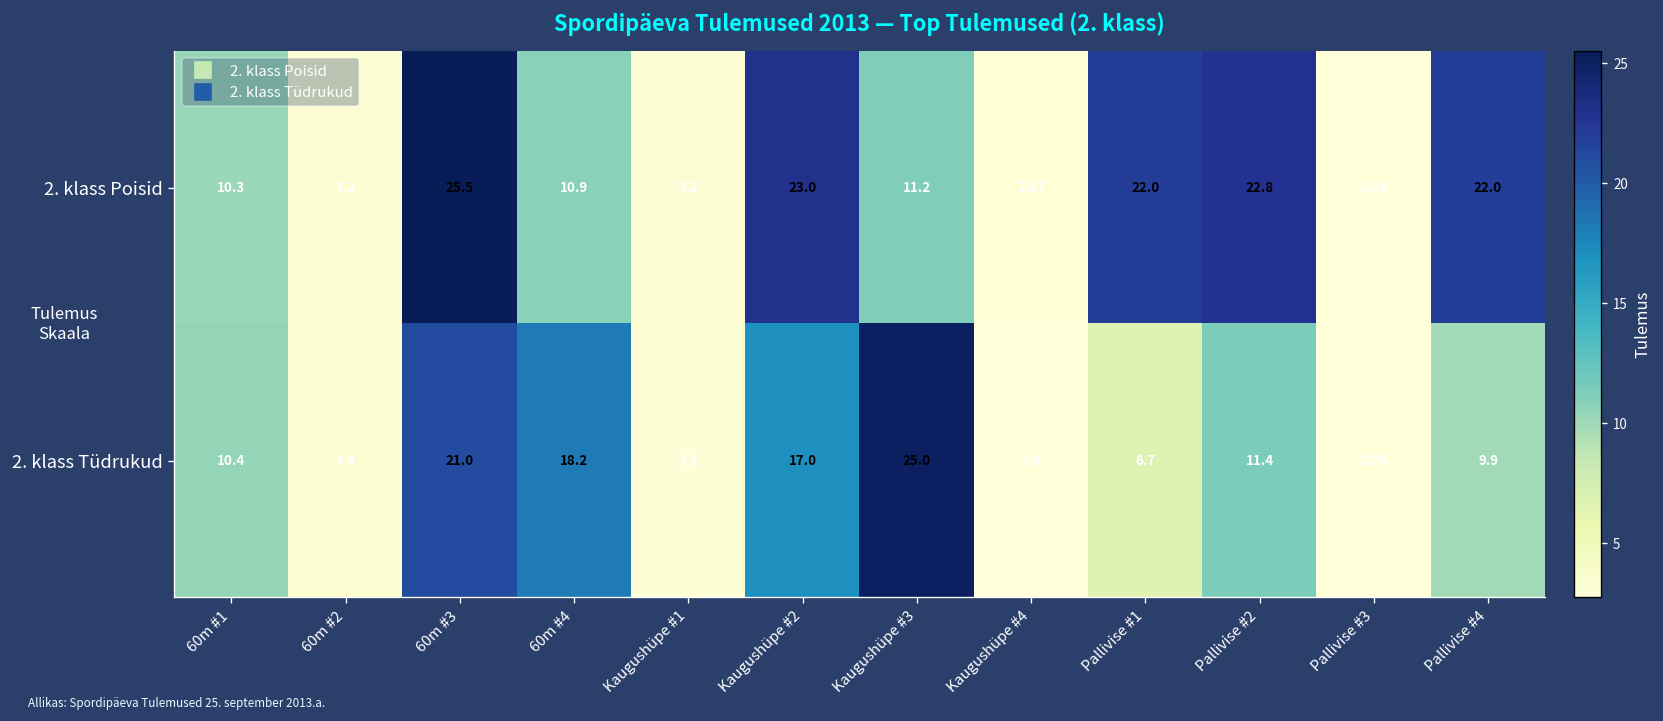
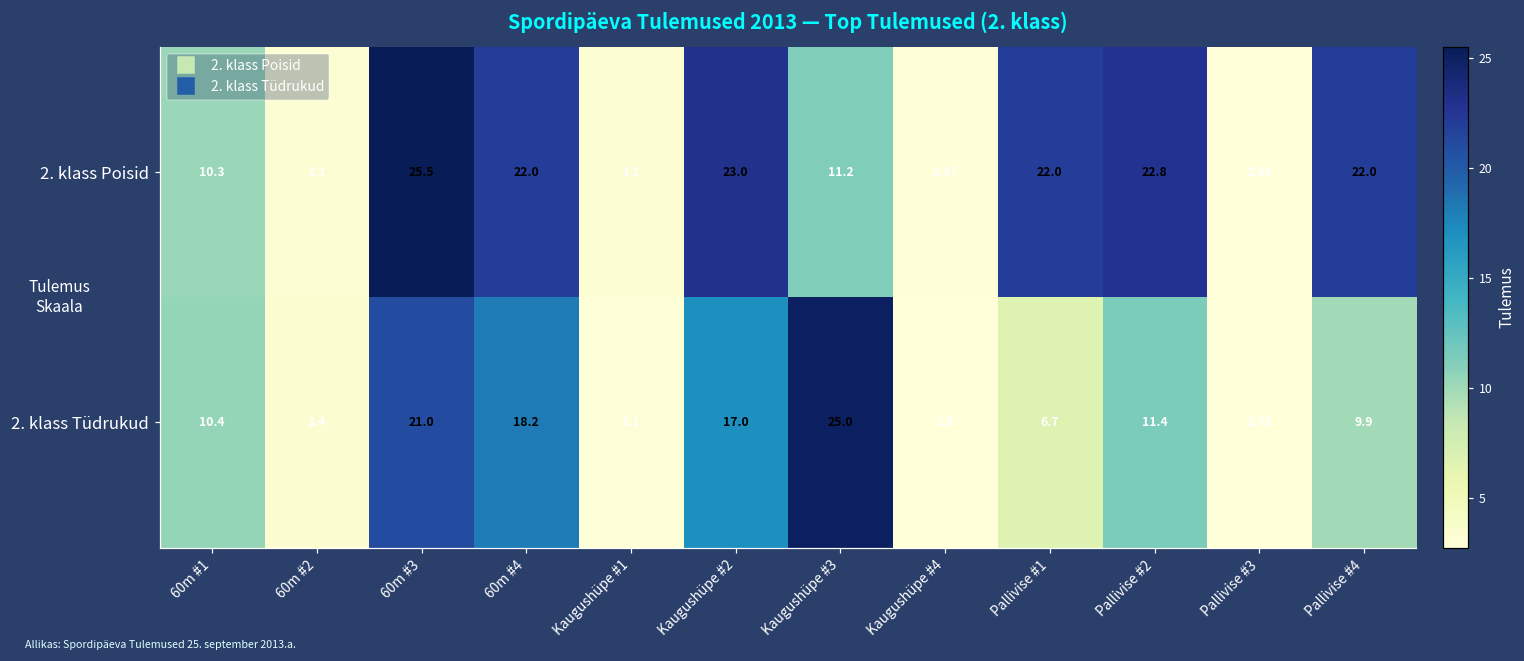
  {
    "2. klass Poisid": {
      "60m #1": 10.3,
      "60m #3": 25.5,
-     "60m #4": 10.9,
+     "60m #4": 22.0,
      "Kaugushüpe #2": 23.0,
      "Kaugushüpe #3": 11.2,
      "Pallivise #1": 22.0,
      "Pallivise #2": 22.8,
      "Pallivise #4": 22.0
    },
    "2. klass Tüdrukud": {
      "60m #1": 10.4,
      "60m #3": 21.0,
      "60m #4": 18.2,
      "Kaugushüpe #2": 17.0,
      "Kaugushüpe #3": 25.0,
      "Pallivise #1": 6.7,
      "Pallivise #2": 11.4,
      "Pallivise #4": 9.9
    }
  }
